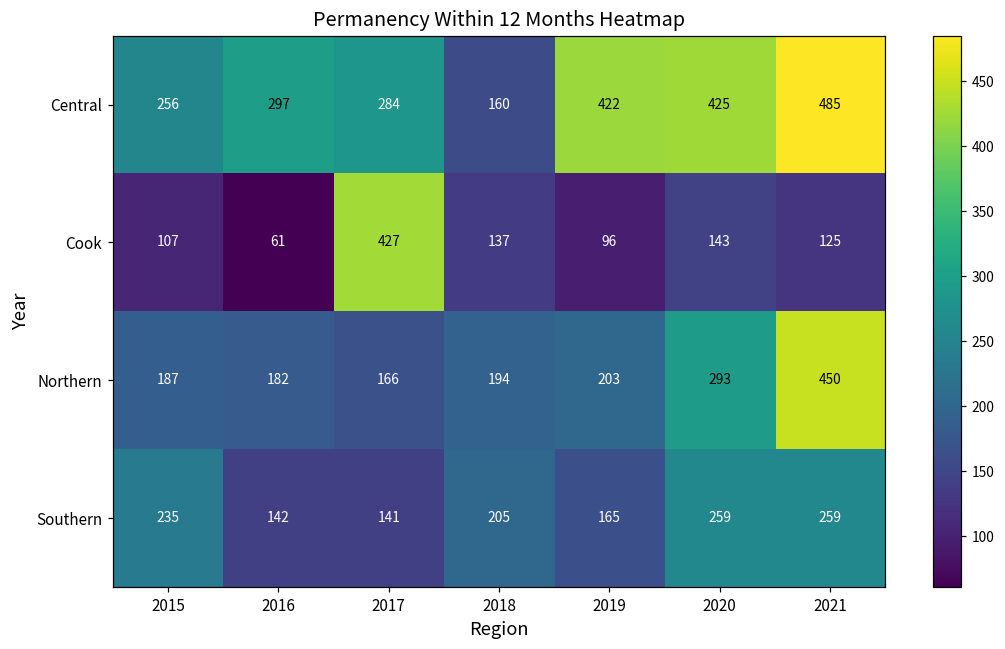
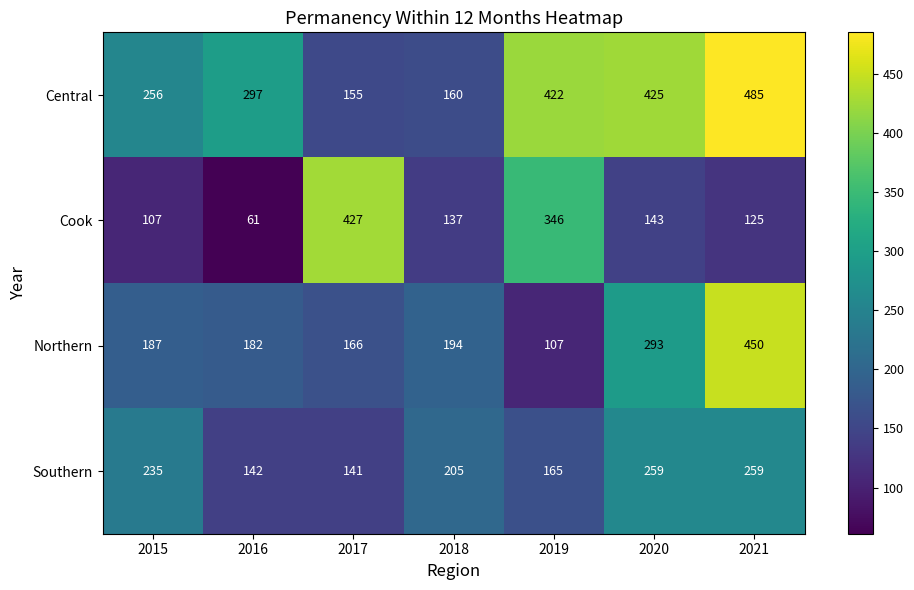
  {
    "Central": {
      "2015": 256,
      "2016": 297,
-     "2017": 284,
+     "2017": 155,
      "2018": 160,
      "2019": 422,
      "2020": 425,
      "2021": 485
    },
    "Cook": {
      "2015": 107,
      "2016": 61,
      "2017": 427,
      "2018": 137,
-     "2019": 96,
+     "2019": 346,
      "2020": 143,
      "2021": 125
    },
    "Northern": {
      "2015": 187,
      "2016": 182,
      "2017": 166,
      "2018": 194,
-     "2019": 203,
+     "2019": 107,
      "2020": 293,
      "2021": 450
    },
    "Southern": {
      "2015": 235,
      "2016": 142,
      "2017": 141,
      "2018": 205,
      "2019": 165,
      "2020": 259,
      "2021": 259
    }
  }
